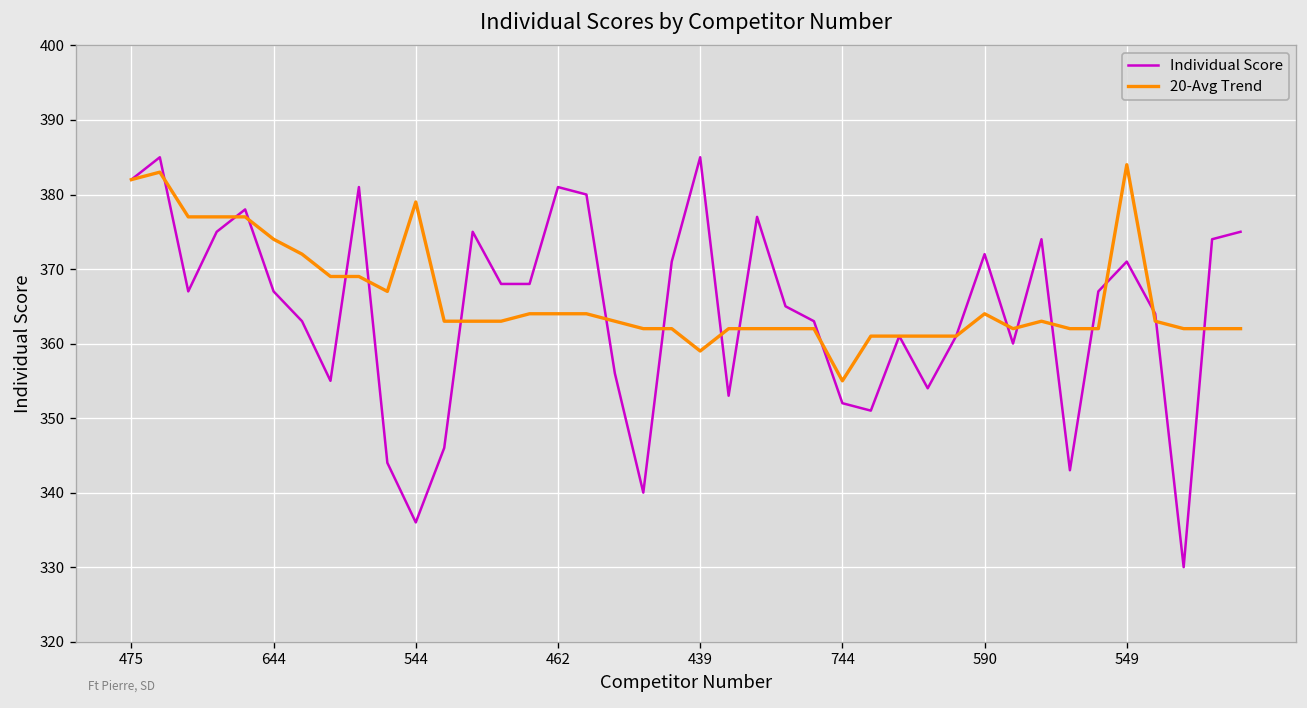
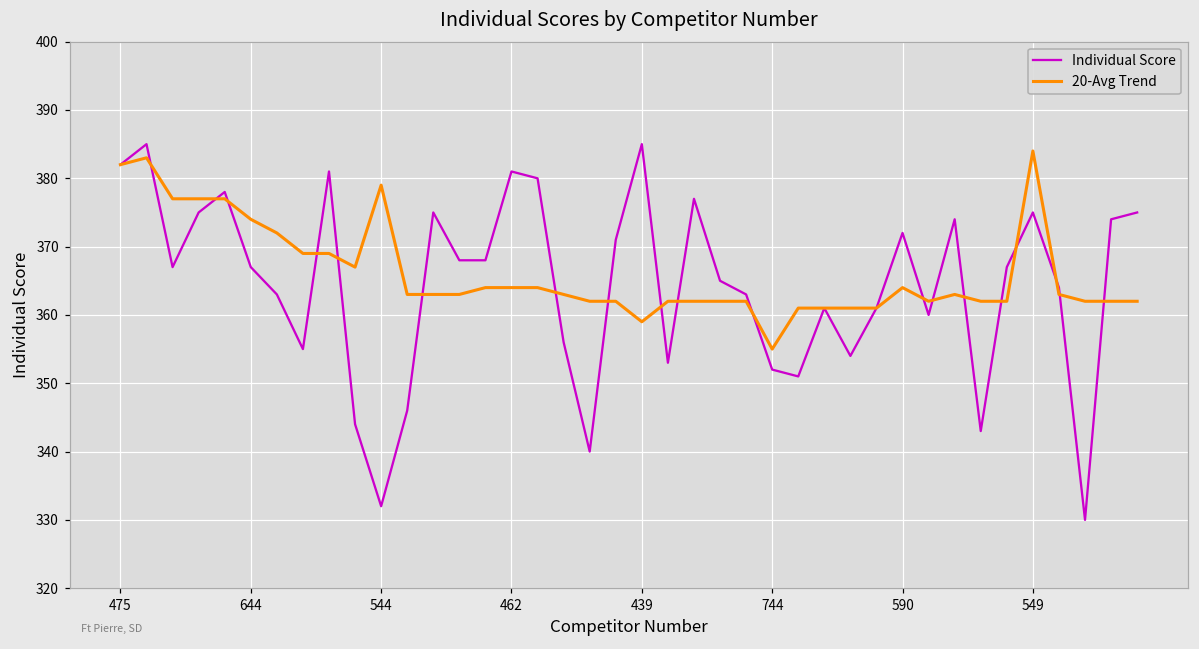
  {
    "Individual Score": {
      "644": 367,
-     "544": 336,
+     "544": 332,
      "462": 381,
      "439": 385,
      "744": 352,
      "590": 372,
-     "549": 371
+     "549": 375
    },
    "20-Avg Trend": {
      "644": 374,
      "544": 379,
      "462": 364,
      "439": 359,
      "744": 355,
      "590": 364,
      "549": 384
    }
  }
